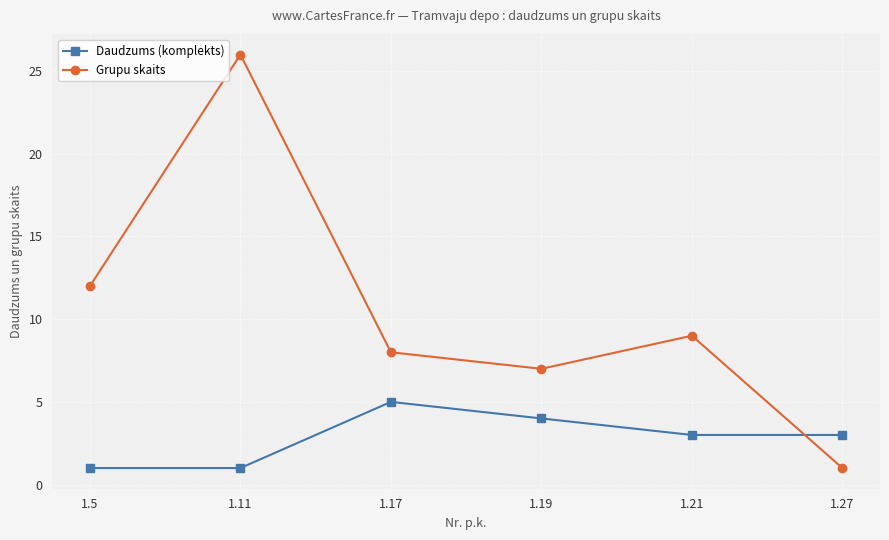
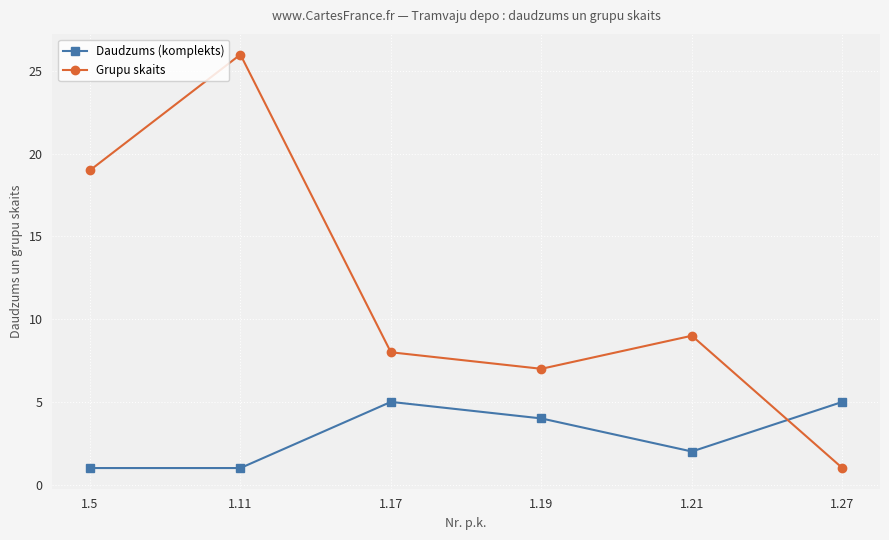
  {
    "Daudzums (komplekts)": {
      "1.5": 1,
      "1.11": 1,
      "1.17": 5,
      "1.19": 4,
-     "1.21": 3,
-     "1.27": 3
+     "1.21": 2,
+     "1.27": 5
    },
    "Grupu skaits": {
-     "1.5": 12,
+     "1.5": 19,
      "1.11": 26,
      "1.17": 8,
      "1.19": 7,
      "1.21": 9,
      "1.27": 1
    }
  }
